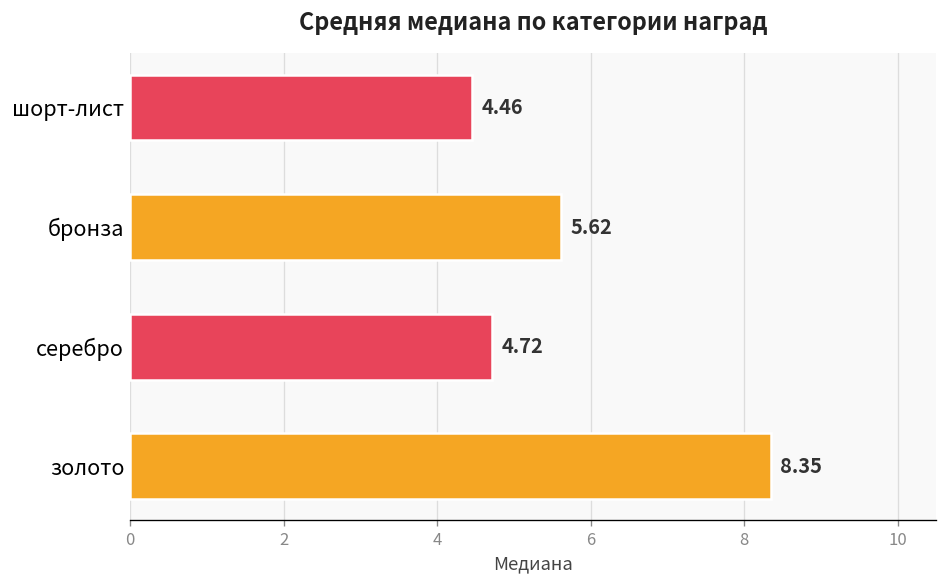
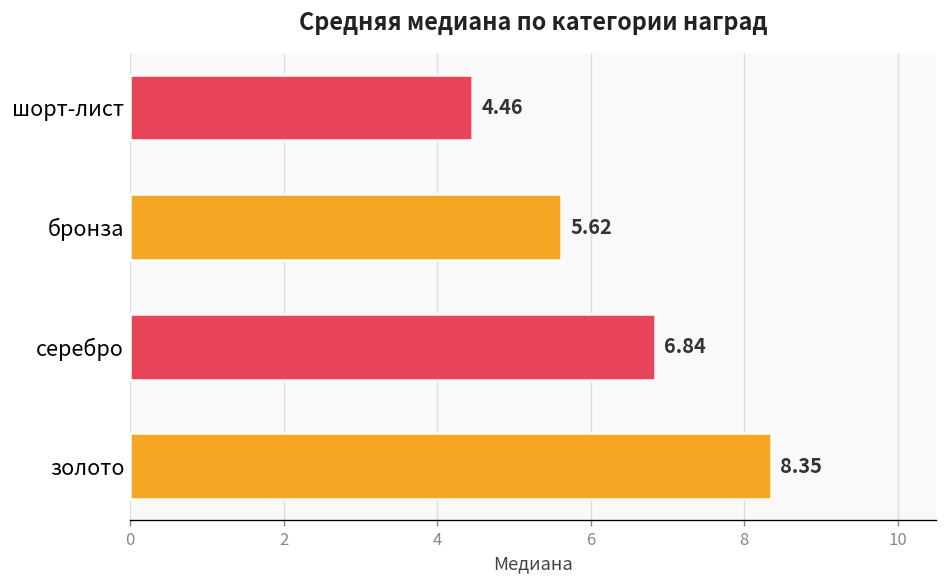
  {
    "шорт-лист": 4.46,
    "бронза": 5.62,
-   "серебро": 4.72,
+   "серебро": 6.84,
    "золото": 8.35
  }
